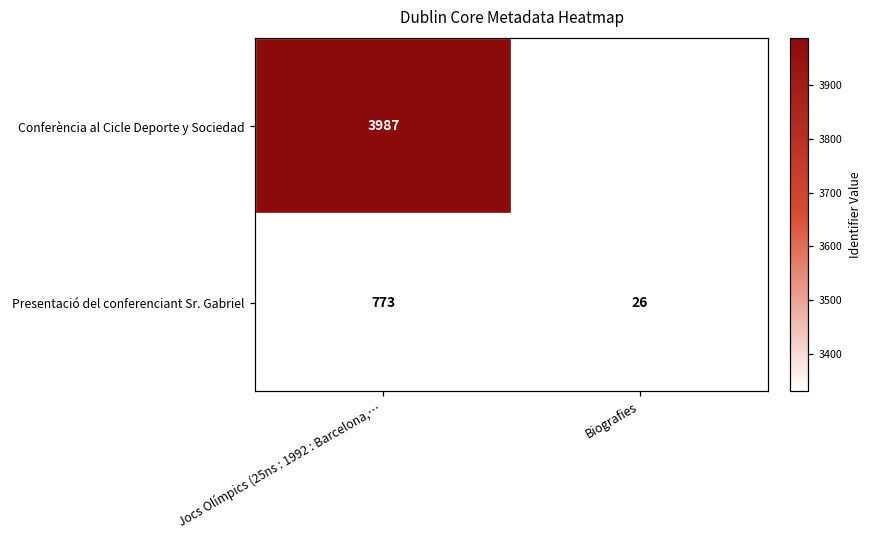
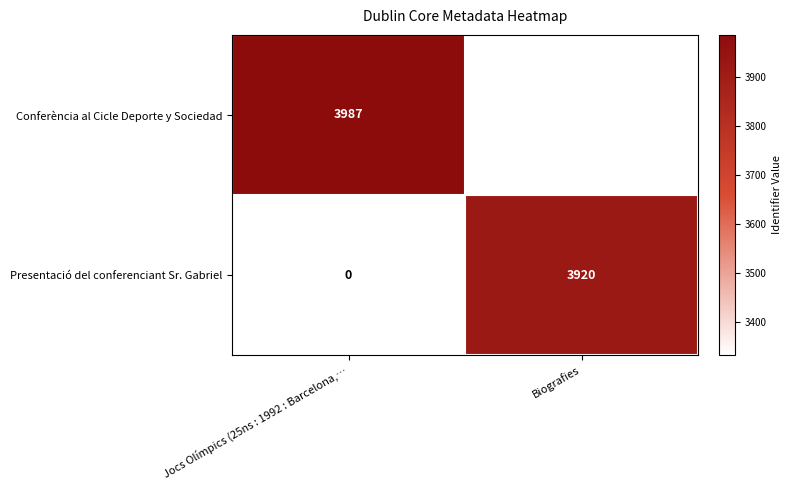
  {
    "Conferència al Cicle Deporte y Sociedad": {
      "Jocs Olímpics (25ns : 1992 : Barcelona,…": 3987
    },
    "Presentació del conferenciant Sr. Gabriel": {
-     "Jocs Olímpics (25ns : 1992 : Barcelona,…": 773,
-     "Biografies": 26
+     "Jocs Olímpics (25ns : 1992 : Barcelona,…": 0,
+     "Biografies": 3920
    }
  }
